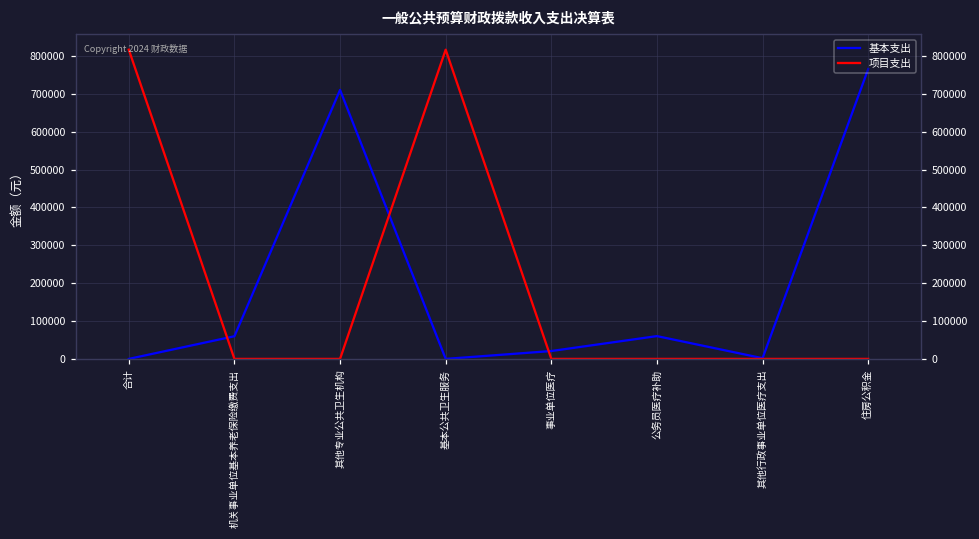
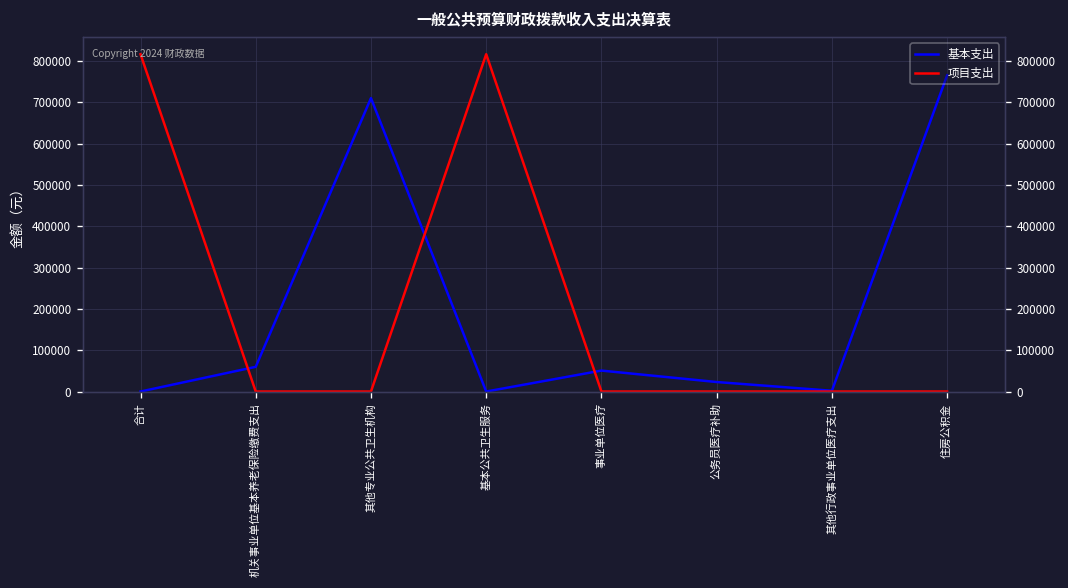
  {
    "基本支出": {
      "合计": 0,
      "机关事业单位基本养老保险缴费支出": 60000,
      "其他专业公共卫生机构": 710000,
      "基本公共卫生服务": 0,
-     "事业单位医疗": 20000,
-     "公务员医疗补助": 60000
+     "事业单位医疗": 50000,
+     "公务员医疗补助": 20000
    },
    "项目支出": {
      "机关事业单位基本养老保险缴费支出": 0,
      "其他专业公共卫生机构": 0,
      "基本公共卫生服务": 820000,
      "事业单位医疗": 0,
      "公务员医疗补助": 0,
      "住房公积金": 0
    }
  }
